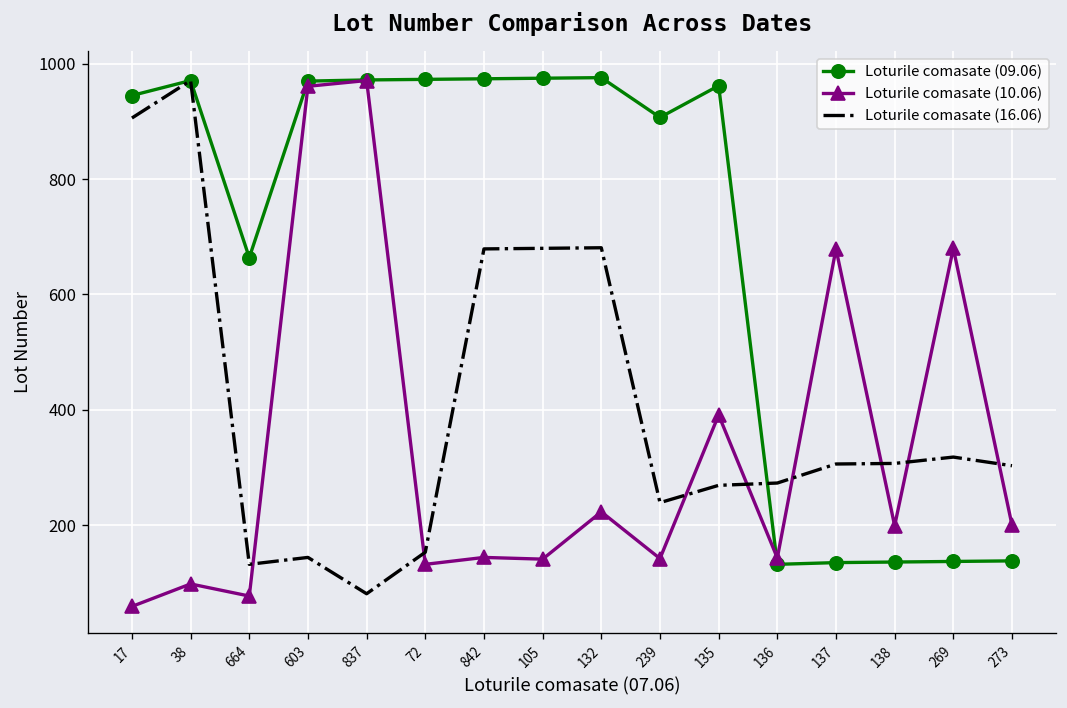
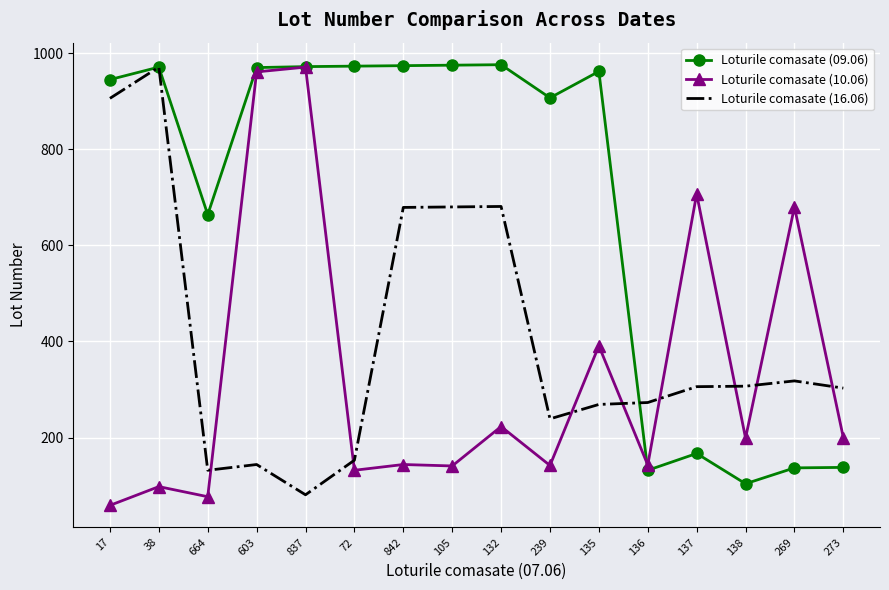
  {
    "Loturile comasate (09.06)": {
      "17": 950,
      "664": 660,
      "603": 970,
      "72": 970,
      "842": 970,
      "105": 980,
      "132": 980,
      "239": 910,
      "135": 960,
      "136": 130,
-     "137": 140,
-     "138": 140,
+     "137": 170,
+     "138": 100,
      "269": 140,
      "273": 140
    },
    "Loturile comasate (10.06)": {
      "17": 60,
      "38": 100,
      "664": 80,
      "603": 960,
      "72": 130,
      "842": 140,
      "105": 140,
      "132": 220,
      "239": 140,
      "135": 390,
      "136": 140,
-     "137": 680,
+     "137": 710,
      "138": 200,
      "269": 680,
      "273": 200
    },
    "Loturile comasate (16.06)": {
      "17": 910,
      "664": 130,
      "603": 140,
      "837": 80,
      "72": 150,
      "842": 680,
      "105": 680,
      "132": 680,
      "239": 240,
      "135": 270,
      "136": 270,
      "137": 310,
      "138": 310,
      "269": 320,
      "273": 300
    }
  }
